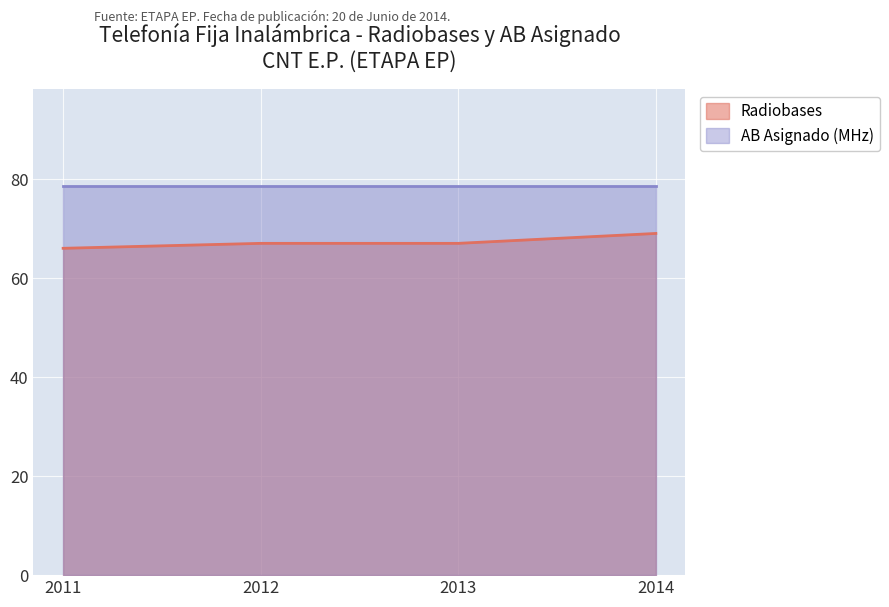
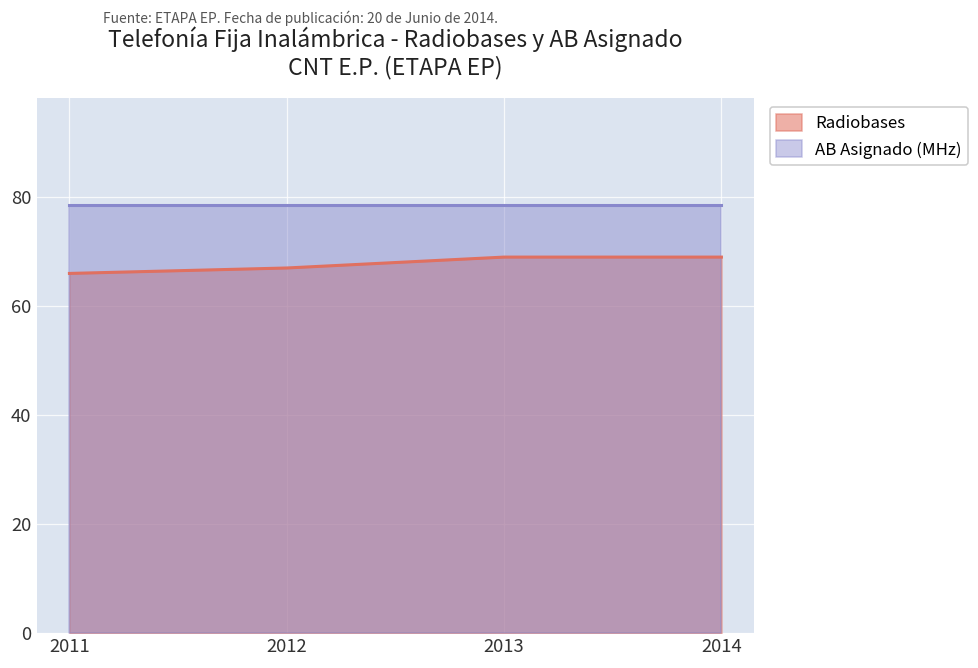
  {
    "Radiobases": {
      "2011": 66,
      "2012": 67,
-     "2013": 67,
+     "2013": 69,
      "2014": 69
    },
    "AB Asignado (MHz)": {
      "2011": 79,
      "2012": 79,
      "2013": 79,
      "2014": 79
    }
  }
